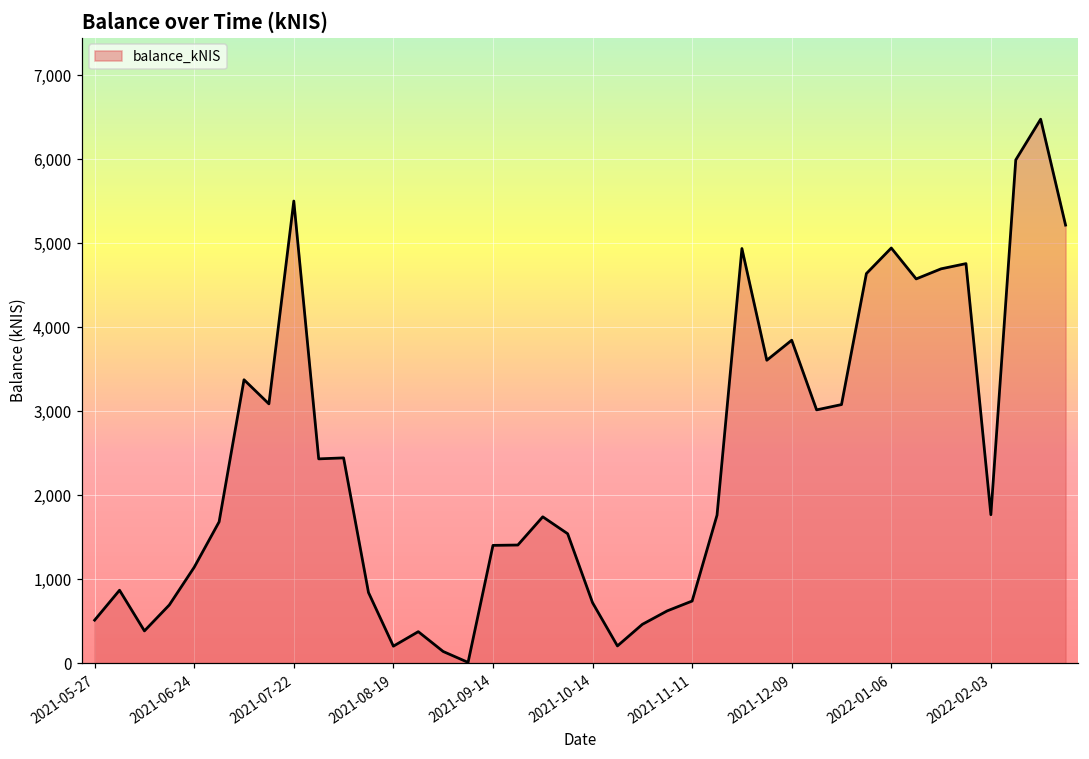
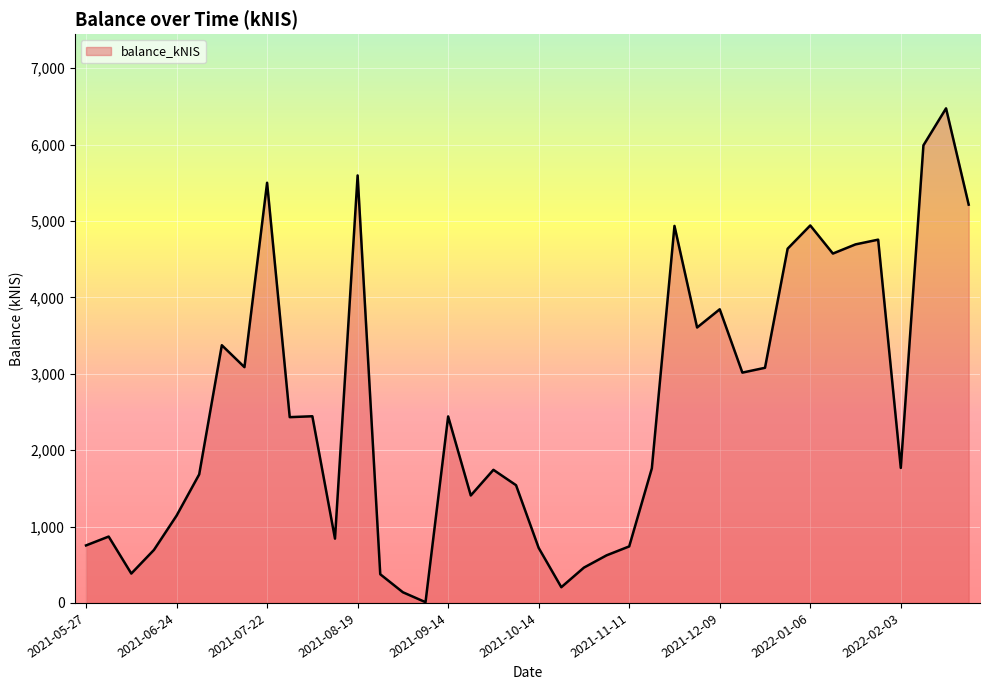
  {
-   "2021-05-27": "500",
+   "2021-05-27": "800",
    "2021-06-24": "1,100",
    "2021-07-22": "5,500",
-   "2021-08-19": "200",
-   "2021-09-14": "1,400",
+   "2021-08-19": "5,600",
+   "2021-09-14": "2,400",
    "2021-10-14": "700",
    "2021-11-11": "700",
    "2021-12-09": "3,800",
    "2022-01-06": "4,900",
    "2022-02-03": "1,800"
  }
